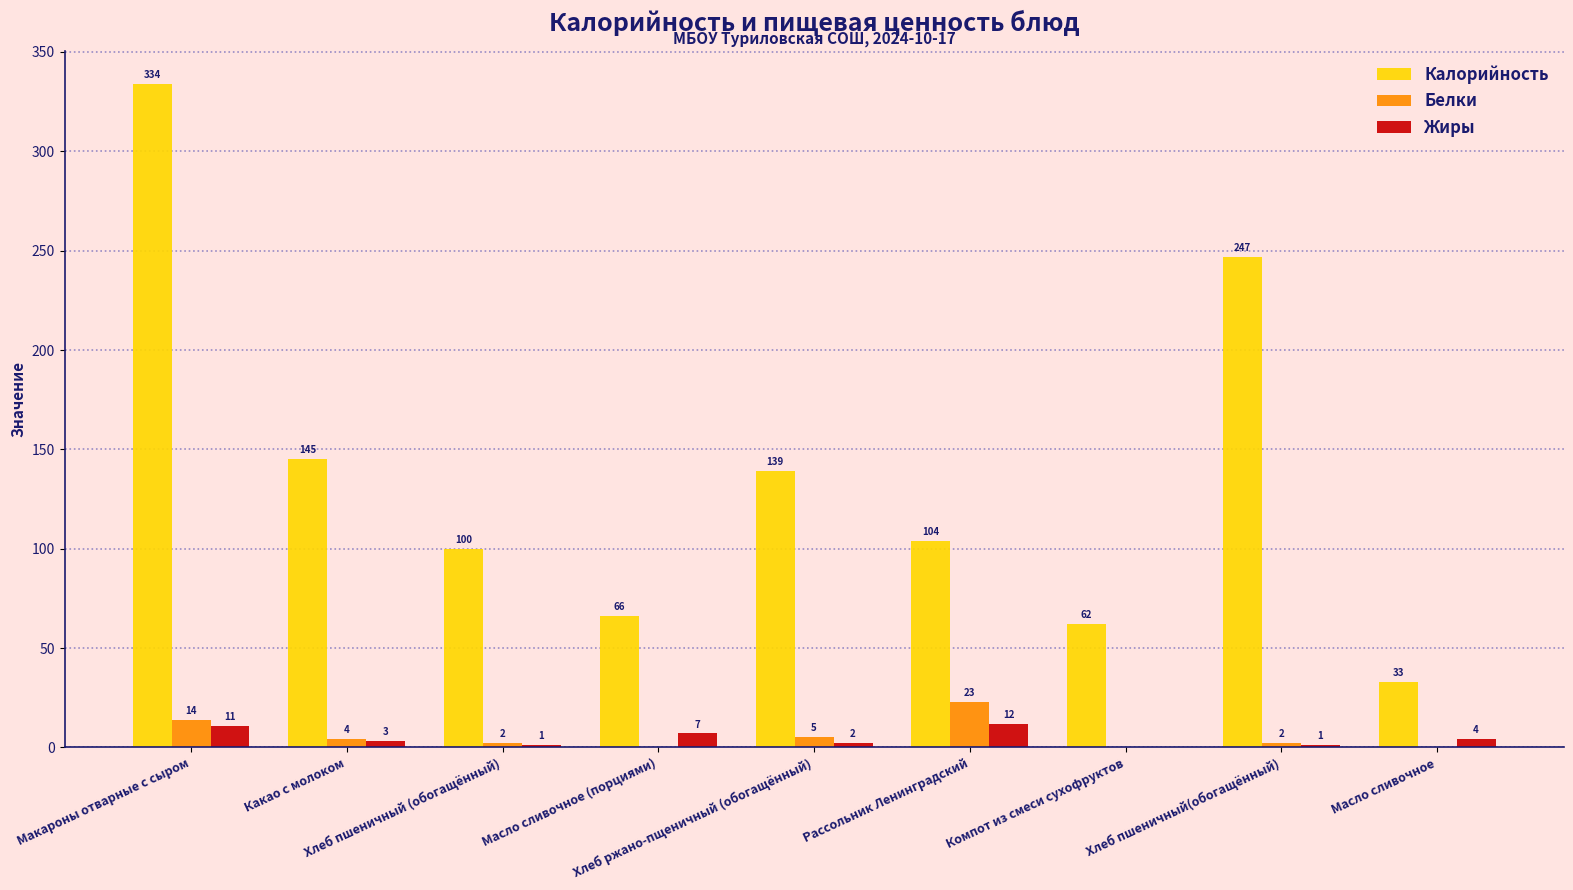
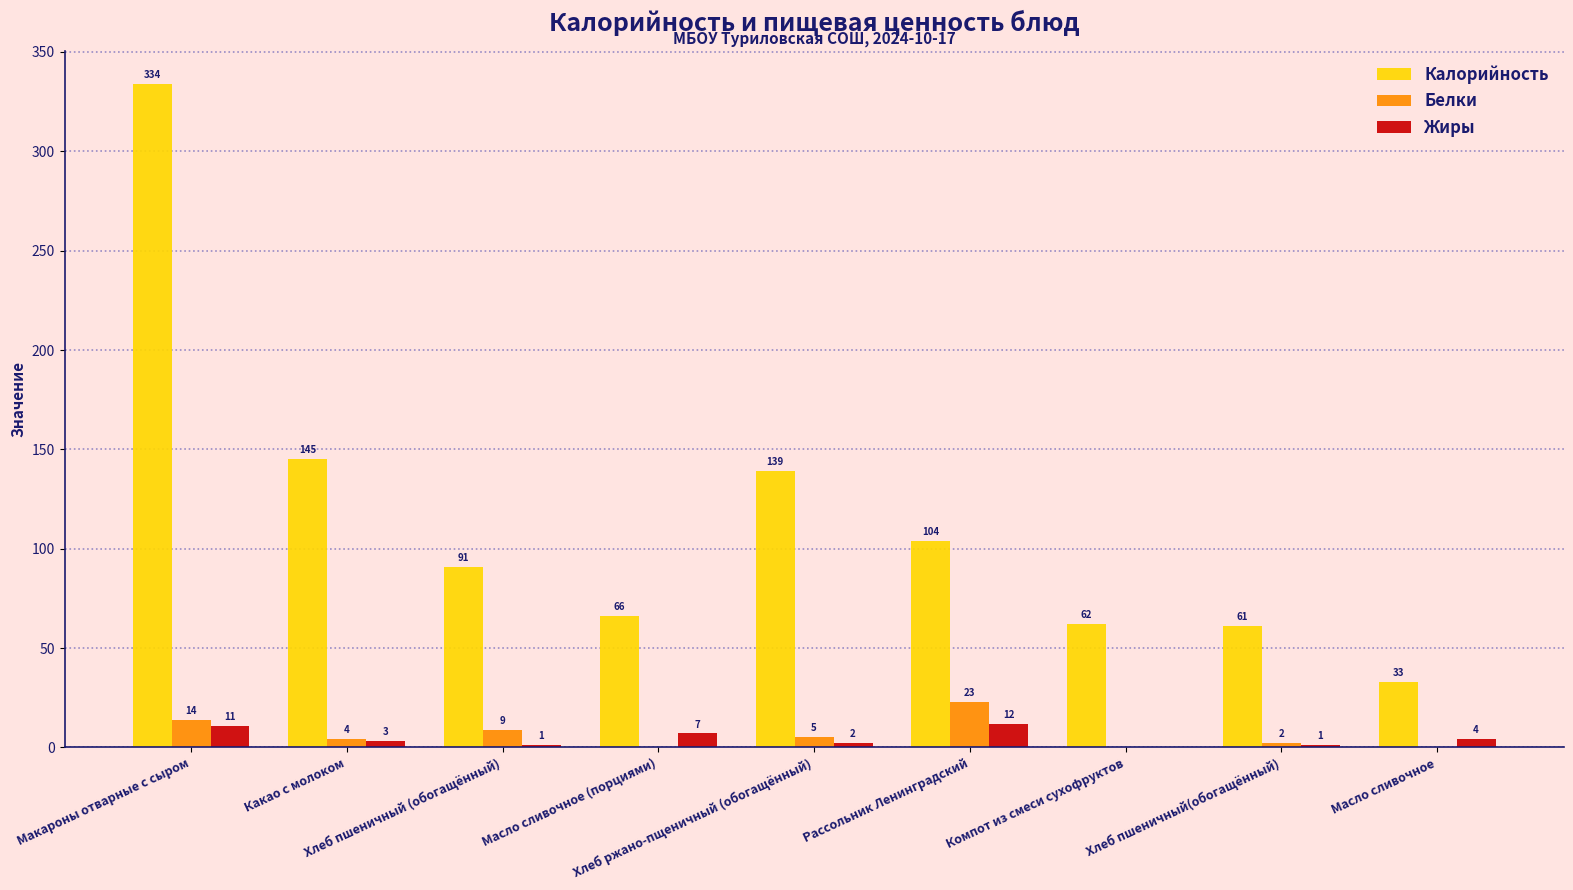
  {
    "Калорийность": {
      "Макароны отварные с сыром": 334,
      "Какао с молоком": 145,
-     "Хлеб пшеничный (обогащённый)": 100,
+     "Хлеб пшеничный (обогащённый)": 91,
      "Масло сливочное (порциями)": 66,
      "Хлеб ржано-пщеничный (обогащённый)": 139,
      "Рассольник Ленинградский": 104,
      "Компот из смеси сухофруктов": 62,
-     "Хлеб пшеничный(обогащённый)": 247,
+     "Хлеб пшеничный(обогащённый)": 61,
      "Масло сливочное": 33
    },
    "Белки": {
      "Макароны отварные с сыром": 14,
      "Какао с молоком": 4,
-     "Хлеб пшеничный (обогащённый)": 2,
+     "Хлеб пшеничный (обогащённый)": 9,
      "Хлеб ржано-пщеничный (обогащённый)": 5,
      "Рассольник Ленинградский": 23,
      "Хлеб пшеничный(обогащённый)": 2
    },
    "Жиры": {
      "Макароны отварные с сыром": 11,
      "Какао с молоком": 3,
      "Хлеб пшеничный (обогащённый)": 1,
      "Масло сливочное (порциями)": 7,
      "Хлеб ржано-пщеничный (обогащённый)": 2,
      "Рассольник Ленинградский": 12,
      "Хлеб пшеничный(обогащённый)": 1,
      "Масло сливочное": 4
    }
  }
